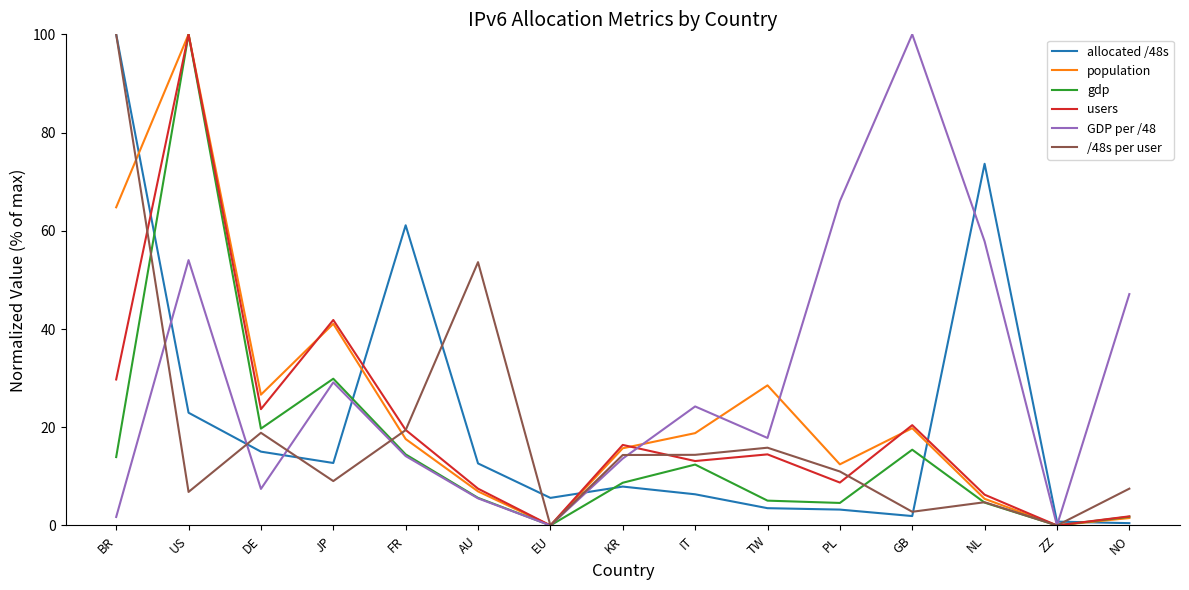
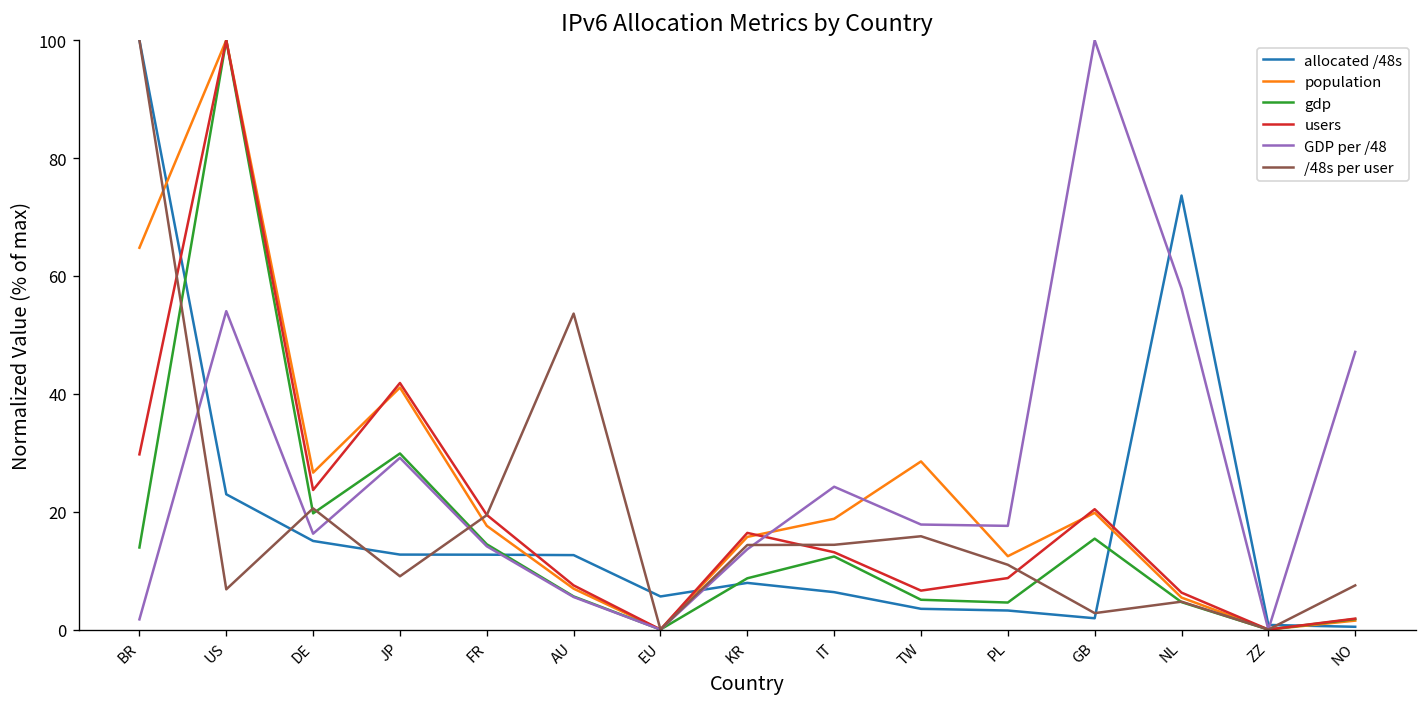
  {
    "allocated /48s": {
      "US": 23,
      "DE": 15,
      "JP": 13,
-     "FR": 61,
+     "FR": 13,
      "AU": 13,
      "EU": 6,
      "KR": 8,
      "IT": 6,
      "TW": 4,
      "PL": 3,
      "GB": 2,
      "NL": 74,
      "ZZ": 1,
      "NO": 0
    },
    "population": {
      "BR": 65,
      "DE": 27,
      "JP": 41,
      "FR": 18,
      "AU": 7,
      "KR": 16,
      "IT": 19,
      "TW": 29,
      "PL": 12,
      "GB": 20,
      "NL": 5
    },
    "gdp": {
      "BR": 14,
      "DE": 20,
      "JP": 30,
      "KR": 9,
      "IT": 12,
      "TW": 5,
      "PL": 5,
      "GB": 15
    },
    "users": {
      "BR": 30,
      "DE": 24,
      "JP": 42,
      "AU": 7,
      "KR": 16,
      "IT": 13,
-     "TW": 14,
+     "TW": 7,
      "PL": 9,
      "GB": 20,
      "NL": 6
    },
    "GDP per /48": {
      "BR": 2,
      "US": 54,
-     "DE": 7,
+     "DE": 16,
      "JP": 29,
      "KR": 14,
      "IT": 24,
      "TW": 18,
-     "PL": 66,
+     "PL": 18,
      "GB": 100,
      "NL": 58,
      "NO": 47
    },
    "/48s per user": {
      "US": 7,
-     "DE": 19,
+     "DE": 21,
      "JP": 9,
      "AU": 54,
      "KR": 14,
      "IT": 14,
      "TW": 16,
      "PL": 11,
      "GB": 3,
      "NO": 7
    }
  }
